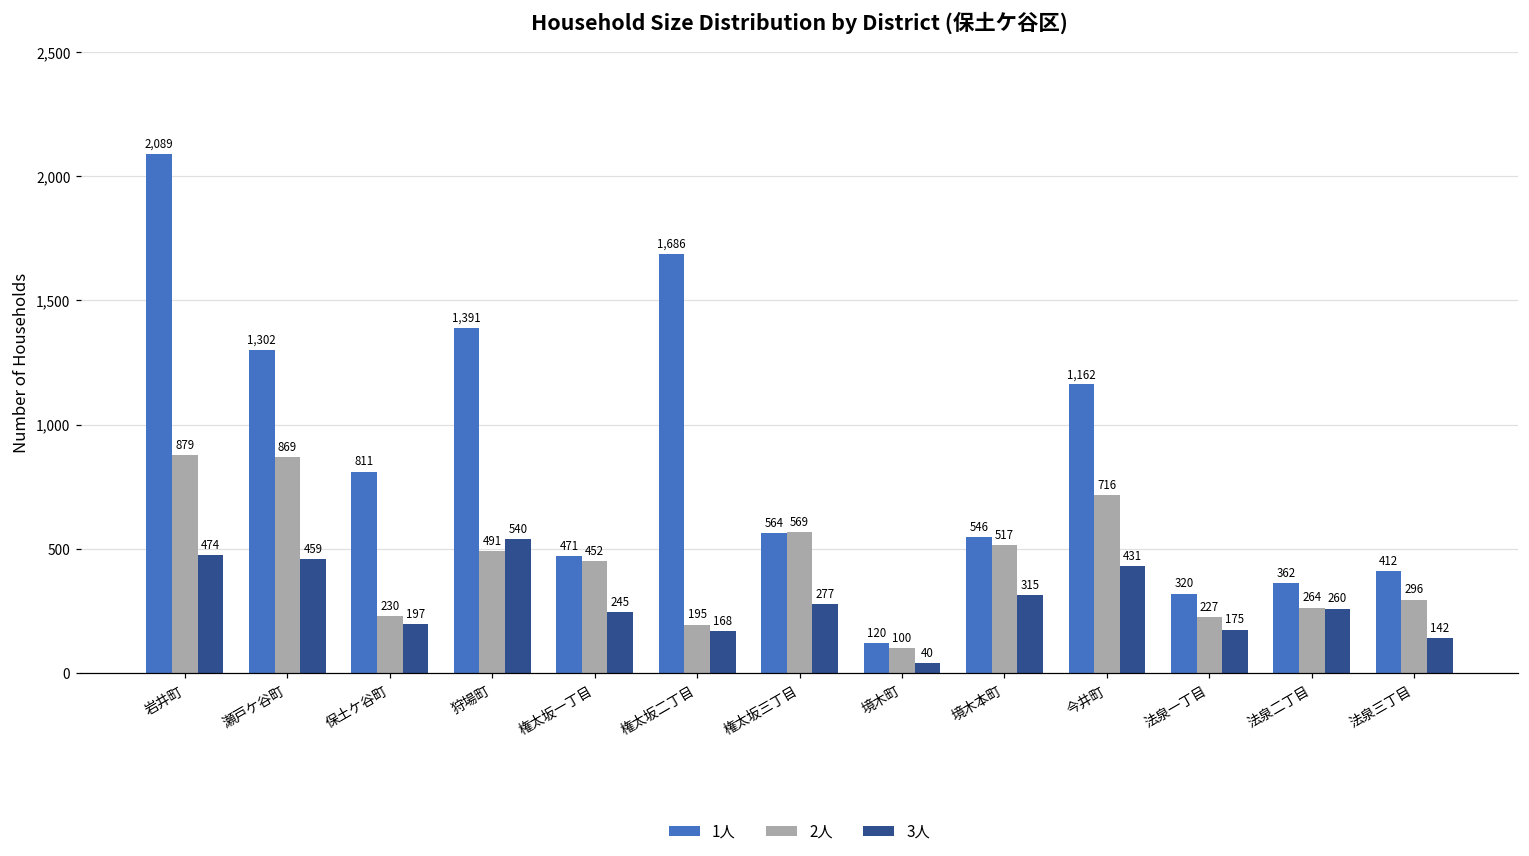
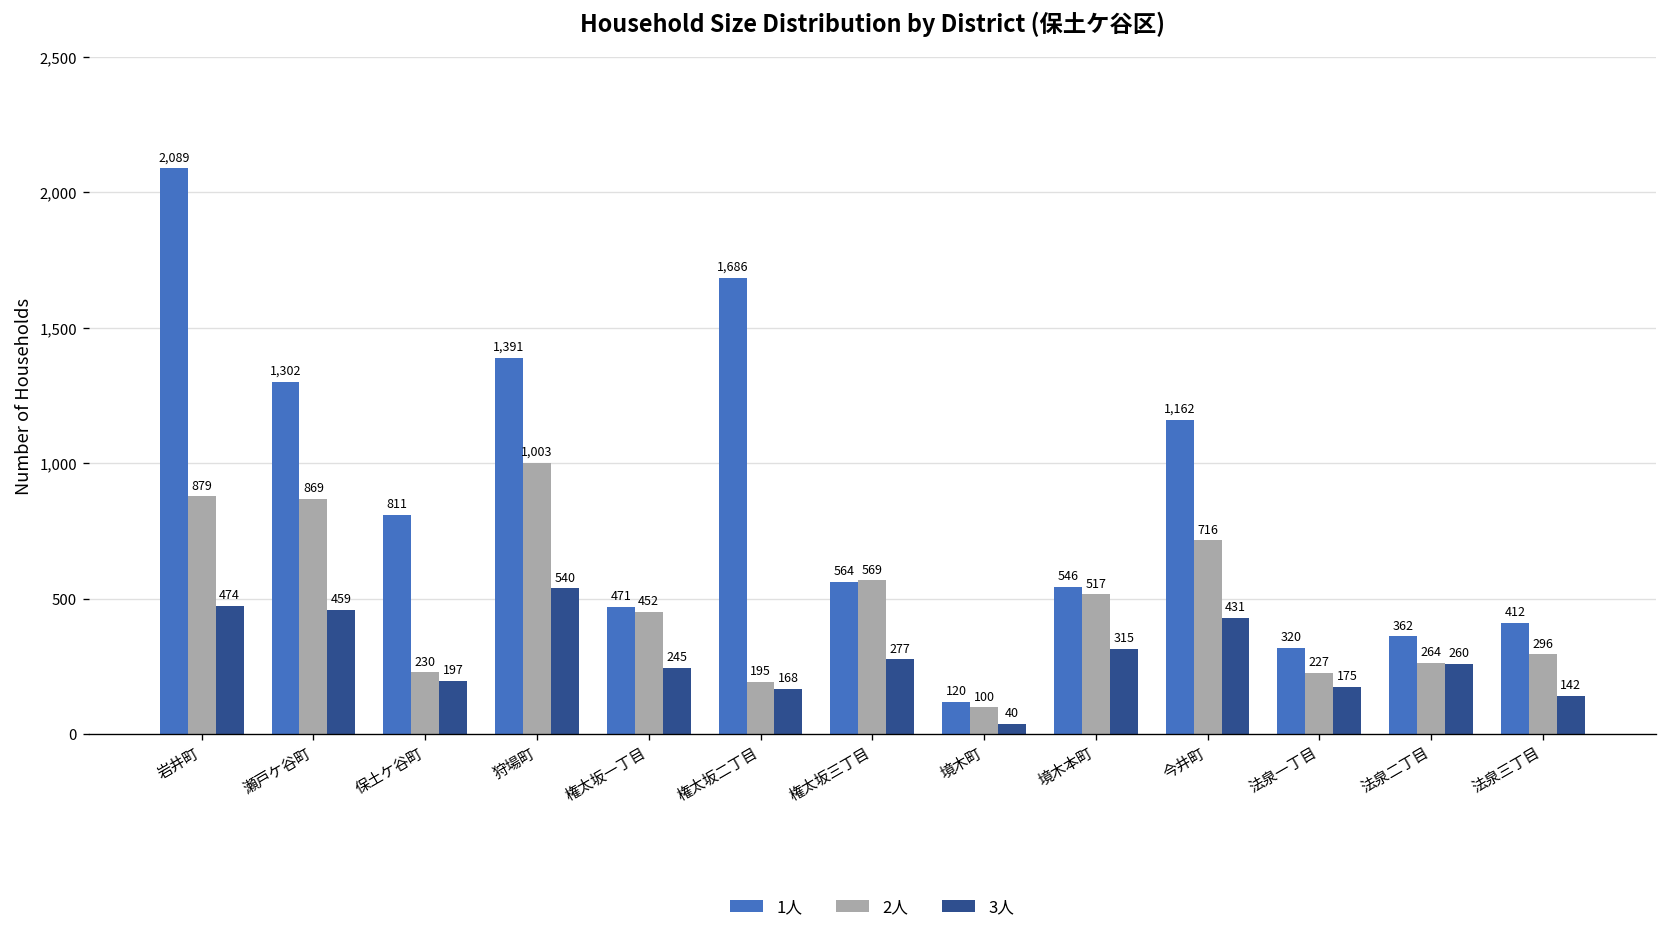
  {
    "1人": {
      "岩井町": "2,089",
      "瀬戸ケ谷町": "1,302",
      "保土ケ谷町": "811",
      "狩場町": "1,391",
      "権太坂一丁目": "471",
      "権太坂二丁目": "1,686",
      "権太坂三丁目": "564",
      "境木町": "120",
      "境木本町": "546",
      "今井町": "1,162",
      "法泉一丁目": "320",
      "法泉二丁目": "362",
      "法泉三丁目": "412"
    },
    "2人": {
      "岩井町": "879",
      "瀬戸ケ谷町": "869",
      "保土ケ谷町": "230",
-     "狩場町": "491",
+     "狩場町": "1,003",
      "権太坂一丁目": "452",
      "権太坂二丁目": "195",
      "権太坂三丁目": "569",
      "境木町": "100",
      "境木本町": "517",
      "今井町": "716",
      "法泉一丁目": "227",
      "法泉二丁目": "264",
      "法泉三丁目": "296"
    },
    "3人": {
      "岩井町": "474",
      "瀬戸ケ谷町": "459",
      "保土ケ谷町": "197",
      "狩場町": "540",
      "権太坂一丁目": "245",
      "権太坂二丁目": "168",
      "権太坂三丁目": "277",
      "境木町": "40",
      "境木本町": "315",
      "今井町": "431",
      "法泉一丁目": "175",
      "法泉二丁目": "260",
      "法泉三丁目": "142"
    }
  }
